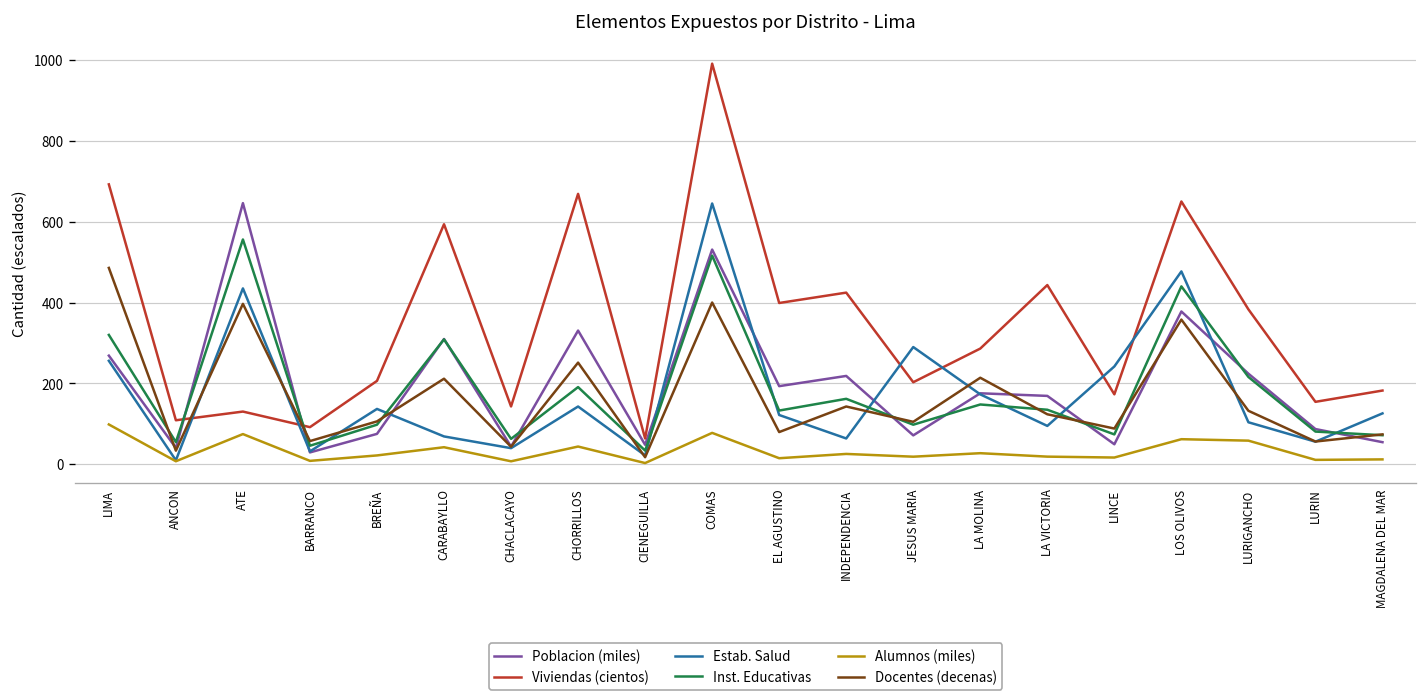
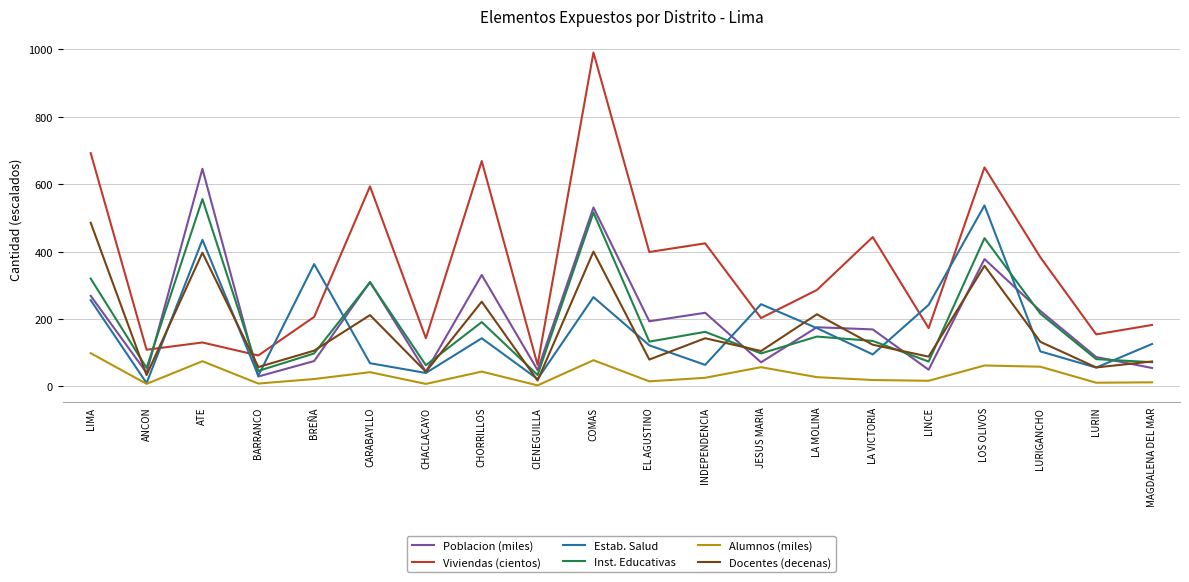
  {
    "Poblacion (miles)": {
      "LIMA": 270,
      "ATE": 650,
      "BREÑA": 80,
      "CHORRILLOS": 330,
      "CIENEGUILLA": 50,
      "COMAS": 530,
      "EL AGUSTINO": 190,
      "INDEPENDENCIA": 220,
      "JESUS MARIA": 70,
      "LA VICTORIA": 170,
      "LINCE": 50,
      "LOS OLIVOS": 380,
      "LURIGANCHO": 220,
      "MAGDALENA DEL MAR": 50
    },
    "Viviendas (cientos)": {
      "LIMA": 690,
      "ANCON": 110,
      "ATE": 130,
      "BARRANCO": 90,
      "BREÑA": 210,
      "CARABAYLLO": 590,
      "CHACLACAYO": 140,
      "CHORRILLOS": 670,
      "CIENEGUILLA": 60,
      "COMAS": 990,
      "EL AGUSTINO": 400,
      "INDEPENDENCIA": 420,
      "JESUS MARIA": 200,
      "LA MOLINA": 290,
      "LA VICTORIA": 440,
      "LINCE": 170,
      "LOS OLIVOS": 650,
      "LURIGANCHO": 380,
      "LURIN": 150,
      "MAGDALENA DEL MAR": 180
    },
    "Estab. Salud": {
      "LIMA": 260,
      "ATE": 440,
-     "BREÑA": 140,
+     "BREÑA": 360,
      "CARABAYLLO": 70,
      "CHORRILLOS": 140,
-     "COMAS": 650,
+     "COMAS": 270,
      "EL AGUSTINO": 120,
      "INDEPENDENCIA": 60,
-     "JESUS MARIA": 290,
+     "JESUS MARIA": 240,
      "LA VICTORIA": 100,
      "LINCE": 240,
-     "LOS OLIVOS": 480,
+     "LOS OLIVOS": 540,
      "LURIGANCHO": 100,
      "MAGDALENA DEL MAR": 130
    },
    "Inst. Educativas": {
      "LIMA": 320,
      "ANCON": 60,
      "ATE": 560,
      "BARRANCO": 50,
      "BREÑA": 100,
      "CHACLACAYO": 60,
      "CHORRILLOS": 190,
      "CIENEGUILLA": 30,
      "COMAS": 520,
      "EL AGUSTINO": 130,
      "INDEPENDENCIA": 160,
      "LA MOLINA": 150,
      "LA VICTORIA": 140,
      "LINCE": 70,
      "LOS OLIVOS": 440,
      "LURIGANCHO": 220
    },
    "Alumnos (miles)": {
      "LIMA": 100,
      "ATE": 70,
      "BARRANCO": 10,
      "BREÑA": 20,
      "CARABAYLLO": 40,
      "CHACLACAYO": 10,
      "CHORRILLOS": 40,
      "CIENEGUILLA": 0,
      "COMAS": 80,
      "EL AGUSTINO": 20,
      "INDEPENDENCIA": 30,
-     "JESUS MARIA": 20,
+     "JESUS MARIA": 60,
      "LA MOLINA": 30,
      "LA VICTORIA": 20,
      "LINCE": 20,
      "LOS OLIVOS": 60,
      "LURIGANCHO": 60,
      "LURIN": 10,
      "MAGDALENA DEL MAR": 10
    },
    "Docentes (decenas)": {
      "LIMA": 490,
      "ATE": 400,
      "BARRANCO": 60,
      "BREÑA": 110,
      "CARABAYLLO": 210,
      "CHORRILLOS": 250,
      "COMAS": 400,
      "EL AGUSTINO": 80,
      "INDEPENDENCIA": 140,
      "LA MOLINA": 210,
      "LA VICTORIA": 120,
      "LINCE": 90,
      "LOS OLIVOS": 360,
      "LURIGANCHO": 130
    }
  }
